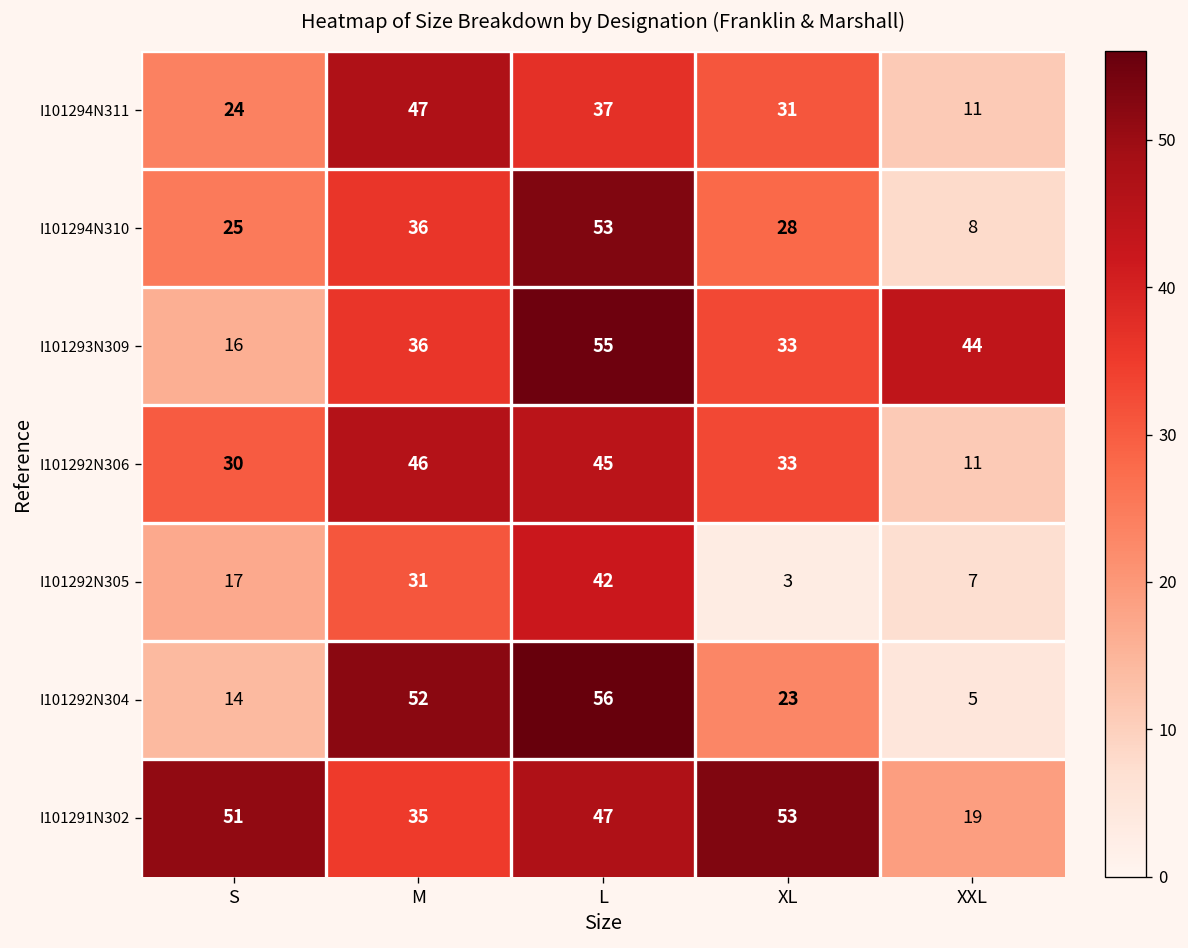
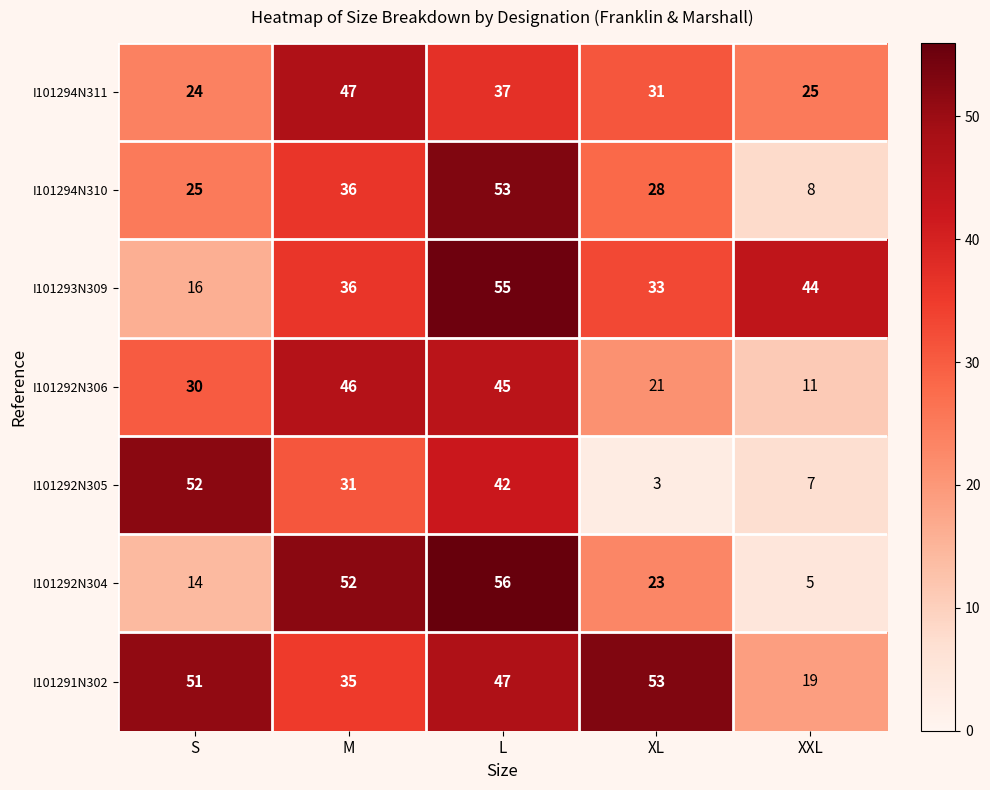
  {
    "I101294N311": {
      "S": 24,
      "M": 47,
      "L": 37,
      "XL": 31,
-     "XXL": 11
+     "XXL": 25
    },
    "I101294N310": {
      "S": 25,
      "M": 36,
      "L": 53,
      "XL": 28,
      "XXL": 8
    },
    "I101293N309": {
      "S": 16,
      "M": 36,
      "L": 55,
      "XL": 33,
      "XXL": 44
    },
    "I101292N306": {
      "S": 30,
      "M": 46,
      "L": 45,
-     "XL": 33,
+     "XL": 21,
      "XXL": 11
    },
    "I101292N305": {
-     "S": 17,
+     "S": 52,
      "M": 31,
      "L": 42,
      "XL": 3,
      "XXL": 7
    },
    "I101292N304": {
      "S": 14,
      "M": 52,
      "L": 56,
      "XL": 23,
      "XXL": 5
    },
    "I101291N302": {
      "S": 51,
      "M": 35,
      "L": 47,
      "XL": 53,
      "XXL": 19
    }
  }
